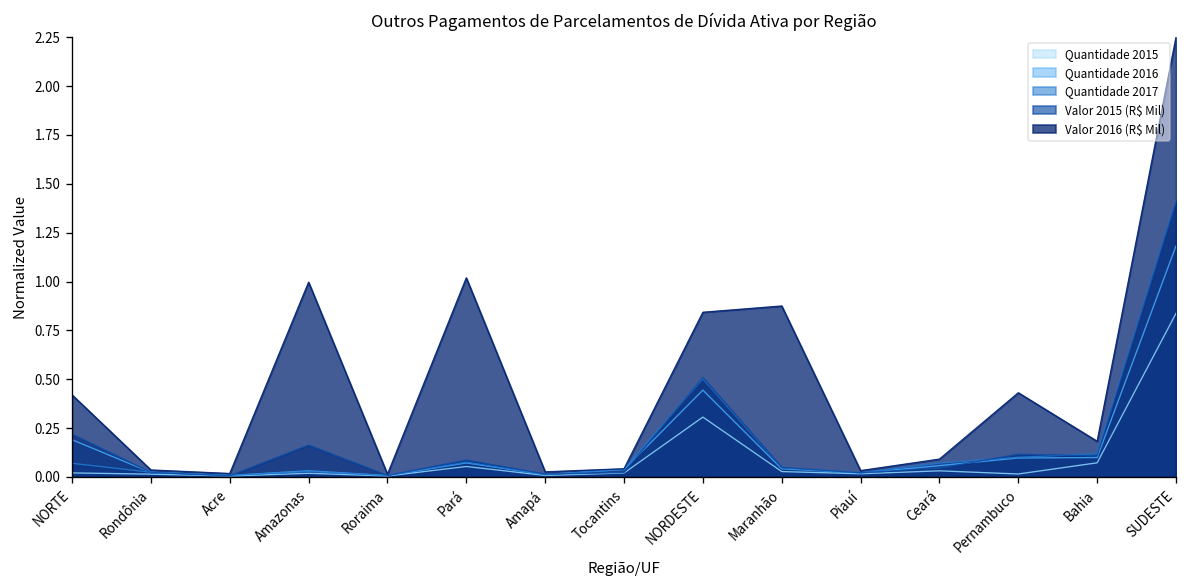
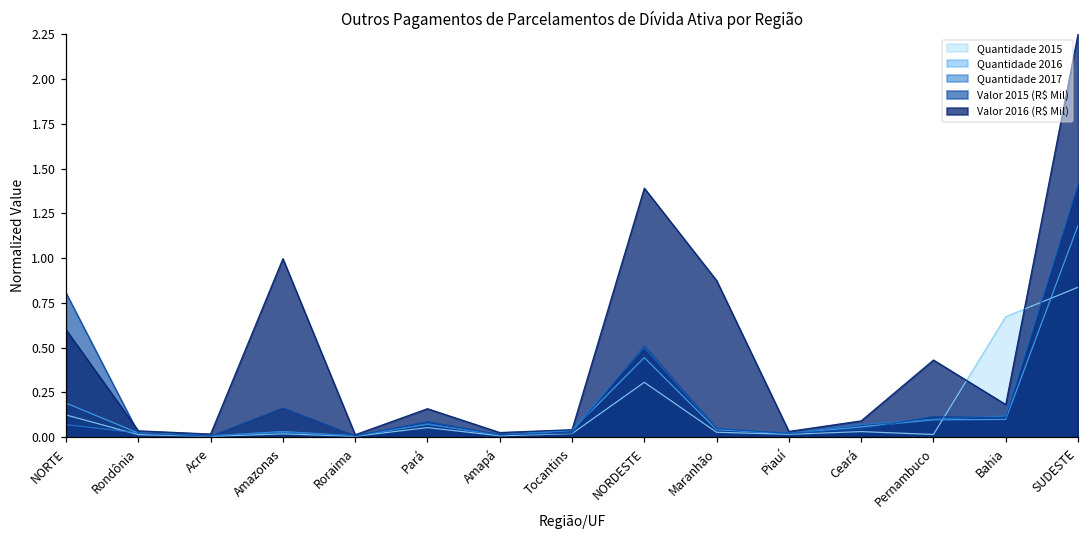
  {
    "Quantidade 2015": {
-     "NORTE": 0.02,
+     "NORTE": 0.12,
      "Pará": 0.05,
      "NORDESTE": 0.31,
      "Pernambuco": 0.02,
-     "Bahia": 0.07,
+     "Bahia": 0.67,
      "SUDESTE": 0.84
    },
    "Quantidade 2016": {
      "NORTE": 0.19,
      "NORDESTE": 0.44,
      "SUDESTE": 1.18
    },
    "Quantidade 2017": {
      "NORTE": 0.07
    },
    "Valor 2015 (R$ Mil)": {
-     "NORTE": 0.22,
+     "NORTE": 0.81,
      "Amazonas": 0.16,
      "Pernambuco": 0.12
    },
    "Valor 2016 (R$ Mil)": {
-     "NORTE": 0.42,
+     "NORTE": 0.60,
      "Amazonas": 1.00,
-     "Pará": 1.02,
-     "NORDESTE": 0.84,
+     "Pará": 0.16,
+     "NORDESTE": 1.39,
      "Maranhão": 0.87,
      "Ceará": 0.09,
      "Pernambuco": 0.43,
      "Bahia": 0.18,
      "SUDESTE": 2.25
    }
  }
